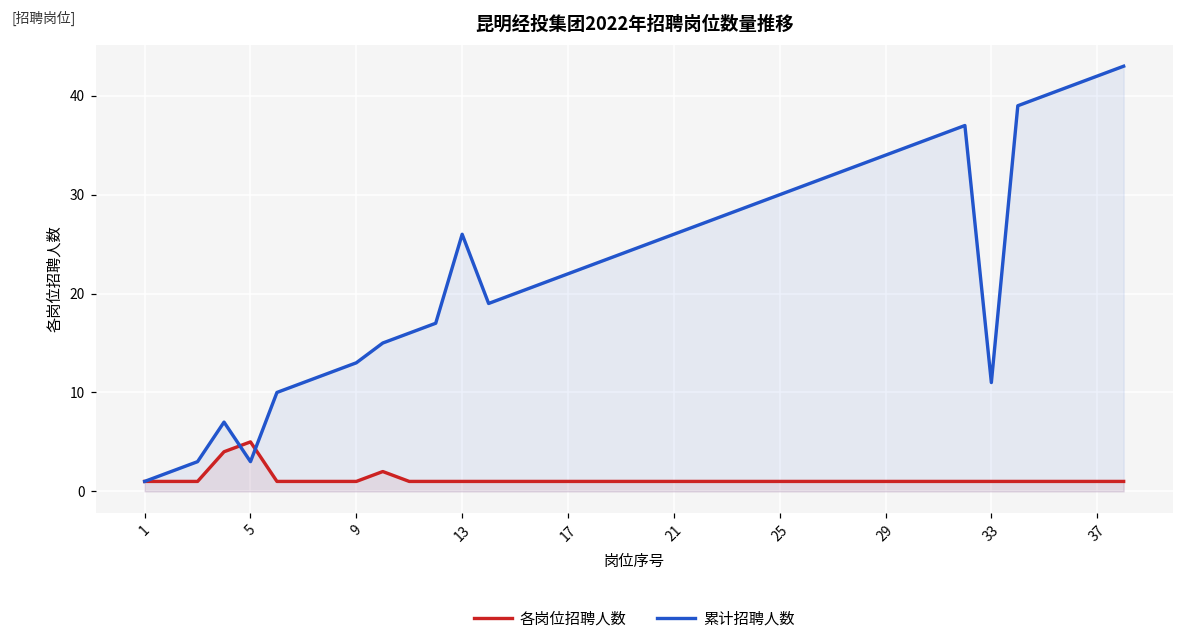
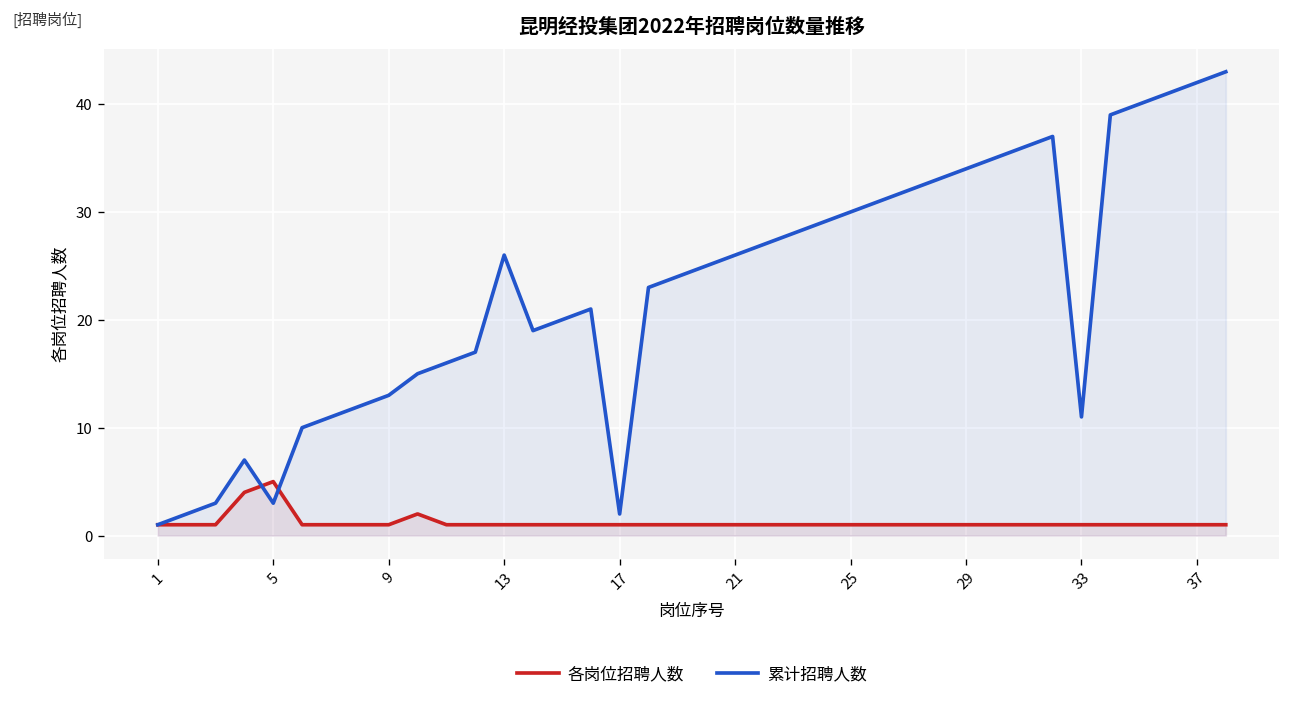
  {
    "各岗位招聘人数": {
      "5": 5,
      "9": 1,
      "13": 1,
      "17": 1,
      "21": 1,
      "25": 1,
      "29": 1,
      "33": 1,
      "37": 1
    },
    "累计招聘人数": {
      "5": 3,
      "9": 13,
      "13": 26,
-     "17": 22,
+     "17": 2,
      "21": 26,
      "25": 30,
      "29": 34,
      "33": 11,
      "37": 42
    }
  }
